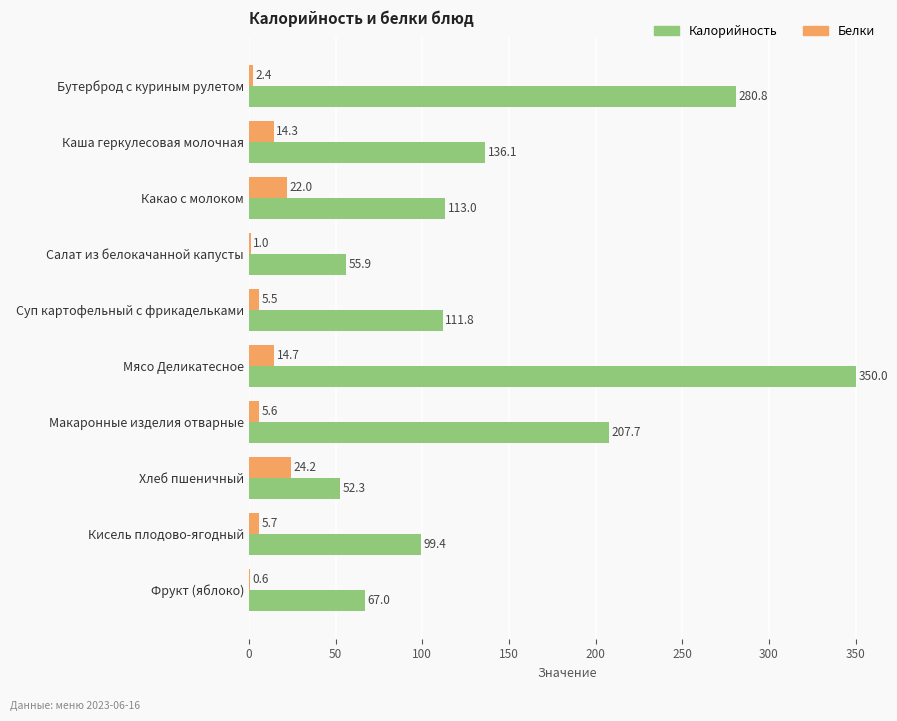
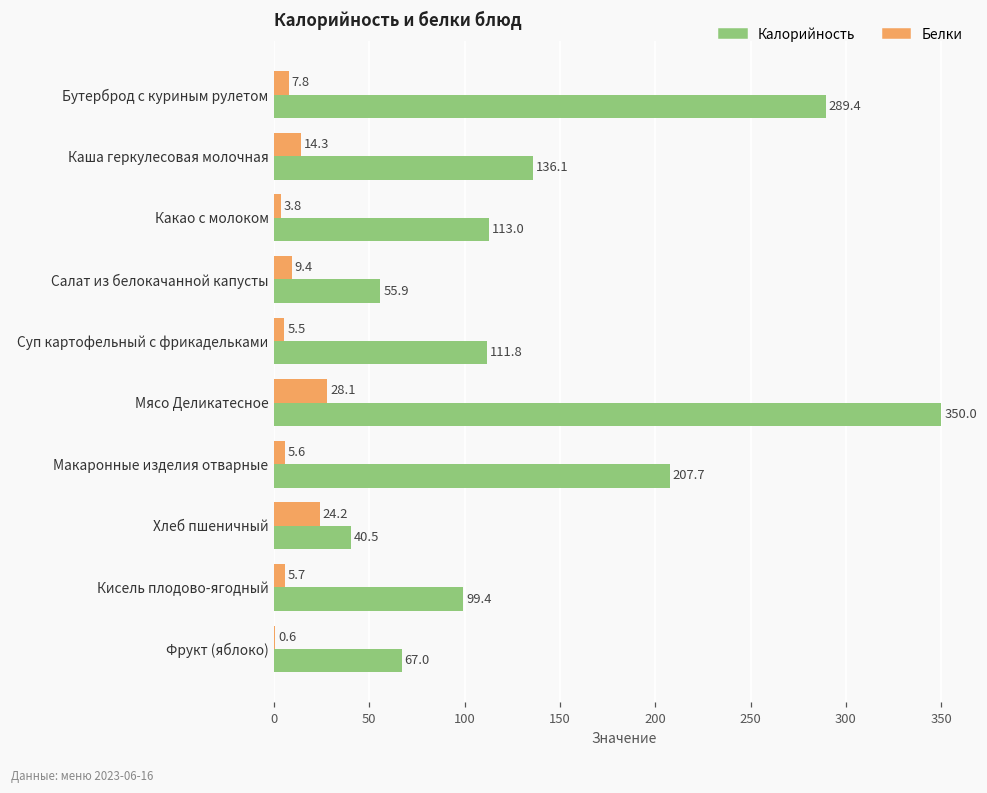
  {
    "Калорийность": {
-     "Бутерброд с куриным рулетом": 280.8,
+     "Бутерброд с куриным рулетом": 289.4,
      "Каша геркулесовая молочная": 136.1,
      "Какао с молоком": 113.0,
      "Салат из белокачанной капусты": 55.9,
      "Суп картофельный с фрикадельками": 111.8,
      "Мясо Деликатесное": 350.0,
      "Макаронные изделия отварные": 207.7,
-     "Хлеб пшеничный": 52.3,
+     "Хлеб пшеничный": 40.5,
      "Кисель плодово-ягодный": 99.4,
      "Фрукт (яблоко)": 67.0
    },
    "Белки": {
-     "Бутерброд с куриным рулетом": 2.4,
+     "Бутерброд с куриным рулетом": 7.8,
      "Каша геркулесовая молочная": 14.3,
-     "Какао с молоком": 22.0,
-     "Салат из белокачанной капусты": 1.0,
+     "Какао с молоком": 3.8,
+     "Салат из белокачанной капусты": 9.4,
      "Суп картофельный с фрикадельками": 5.5,
-     "Мясо Деликатесное": 14.7,
+     "Мясо Деликатесное": 28.1,
      "Макаронные изделия отварные": 5.6,
      "Хлеб пшеничный": 24.2,
      "Кисель плодово-ягодный": 5.7,
      "Фрукт (яблоко)": 0.6
    }
  }
